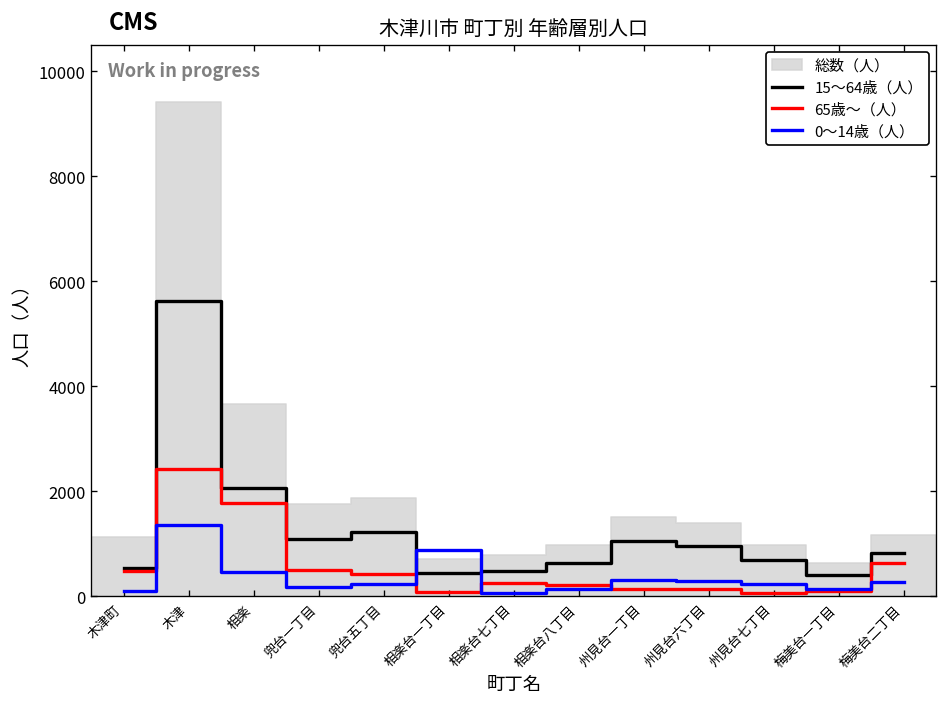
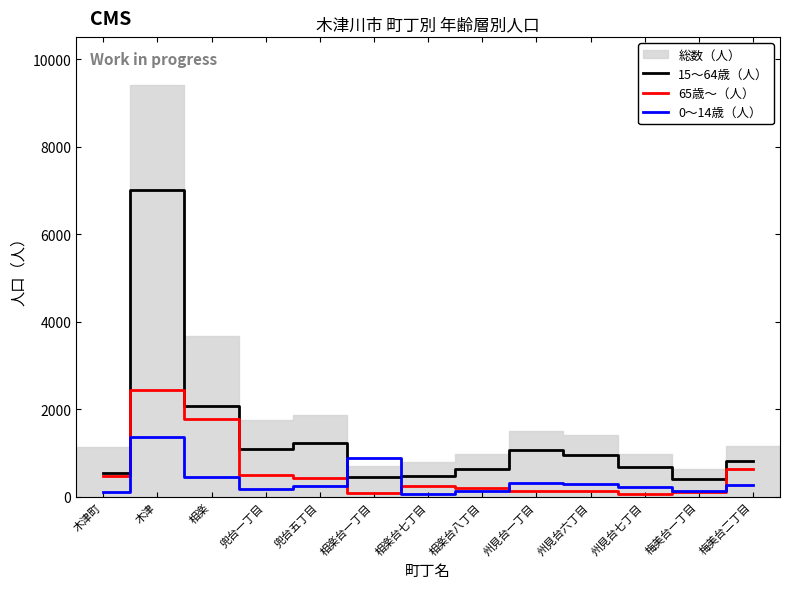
  {
    "15～64歳（人）": {
      "木津町": 500,
-     "木津": 5600,
+     "木津": 7000,
      "相楽": 2100,
      "兜台一丁目": 1100,
      "兜台五丁目": 1200,
      "相楽台一丁目": 400,
      "相楽台七丁目": 500,
      "相楽台八丁目": 600,
      "州見台一丁目": 1100,
      "州見台六丁目": 1000,
      "州見台七丁目": 700,
      "梅美台一丁目": 400,
      "梅美台二丁目": 800
    },
    "65歳～（人）": {
      "木津町": 500,
      "木津": 2400,
      "相楽": 1800,
      "兜台一丁目": 500,
      "兜台五丁目": 400,
      "相楽台一丁目": 100,
      "相楽台七丁目": 200,
      "相楽台八丁目": 200,
      "州見台一丁目": 100,
      "州見台六丁目": 100,
      "州見台七丁目": 100,
      "梅美台二丁目": 600
    },
    "0～14歳（人）": {
      "木津町": 100,
      "木津": 1400,
      "相楽": 500,
      "兜台一丁目": 200,
      "兜台五丁目": 200,
      "相楽台一丁目": 900,
      "相楽台七丁目": 100,
      "相楽台八丁目": 100,
      "州見台一丁目": 300,
      "州見台六丁目": 300,
      "州見台七丁目": 200,
      "梅美台二丁目": 300
    }
  }
